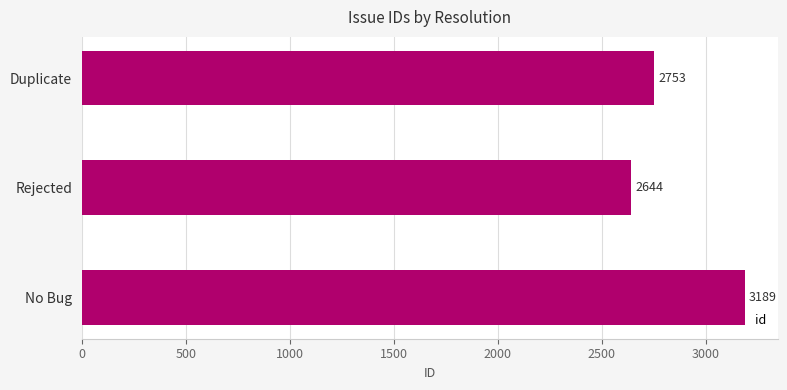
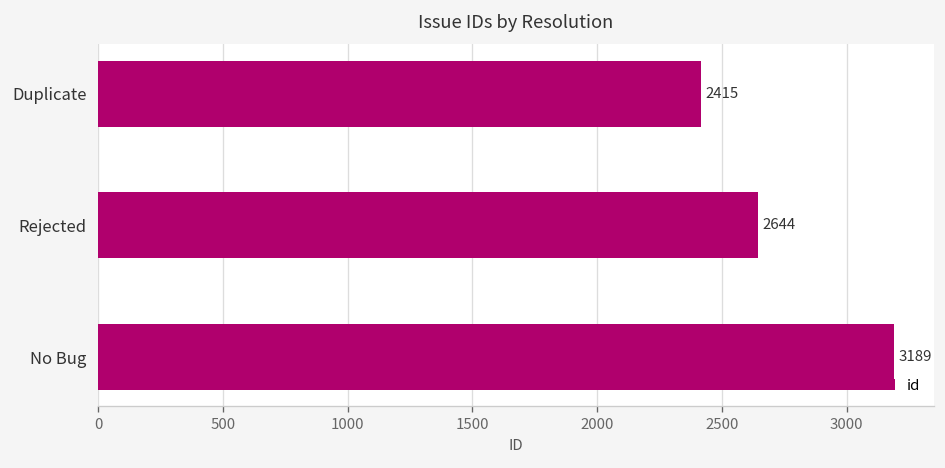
  {
-   "Duplicate": 2753,
+   "Duplicate": 2415,
    "Rejected": 2644,
    "No Bug": 3189
  }
